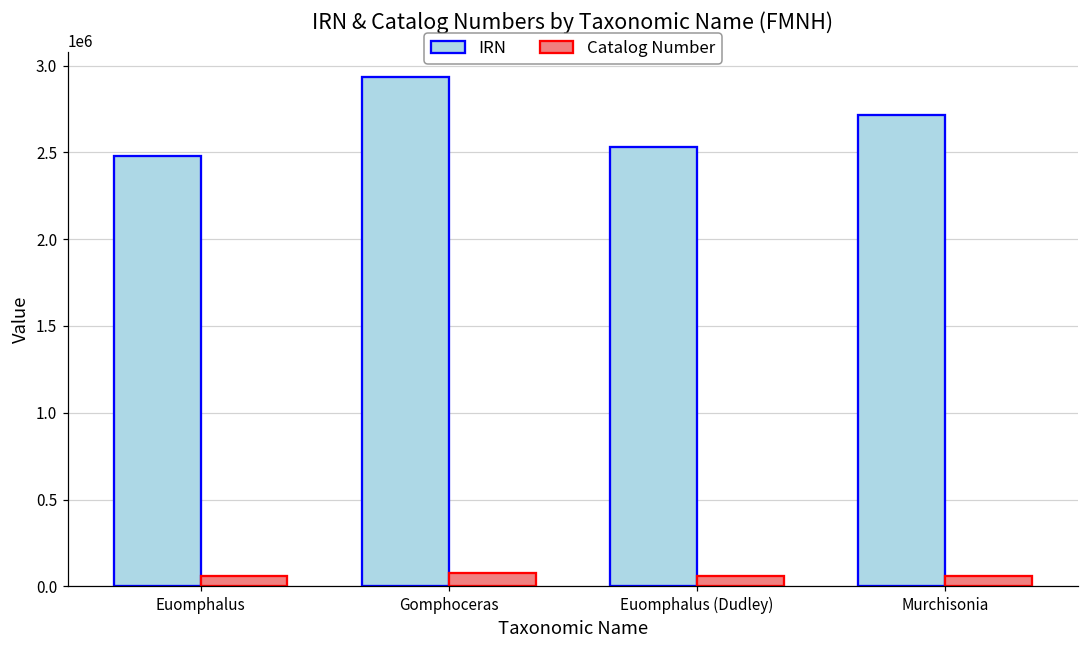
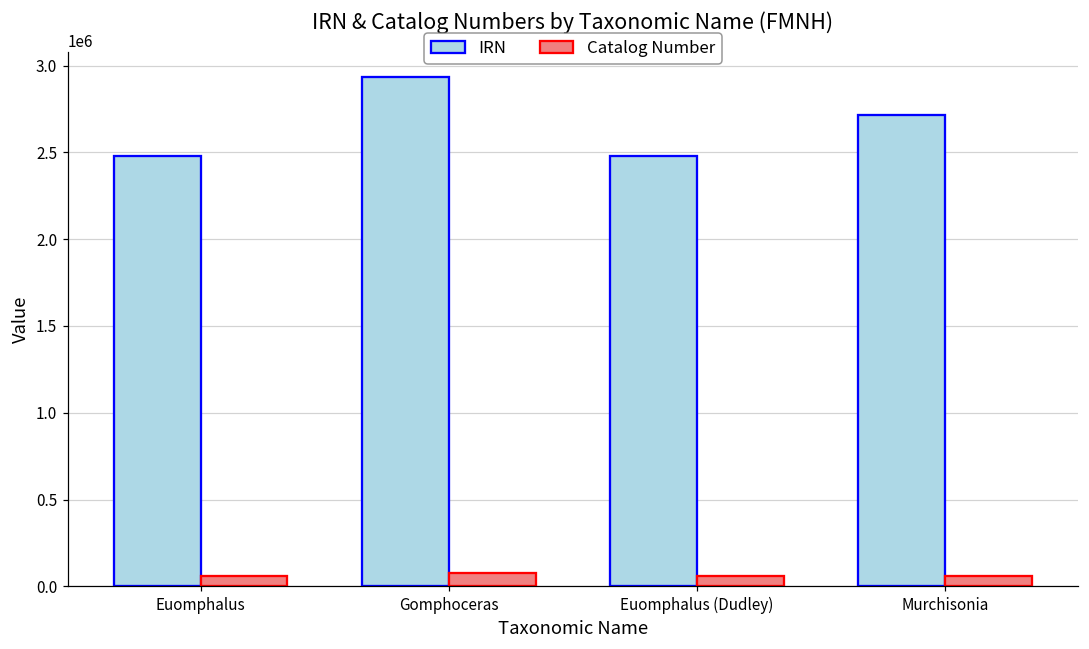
  {
    "IRN": {
      "Euomphalus": 2480000,
      "Gomphoceras": 2930000,
-     "Euomphalus (Dudley)": 2530000,
+     "Euomphalus (Dudley)": 2480000,
      "Murchisonia": 2720000
    },
    "Catalog Number": {
      "Euomphalus": 60000,
      "Gomphoceras": 80000,
      "Euomphalus (Dudley)": 60000,
      "Murchisonia": 60000
    }
  }
